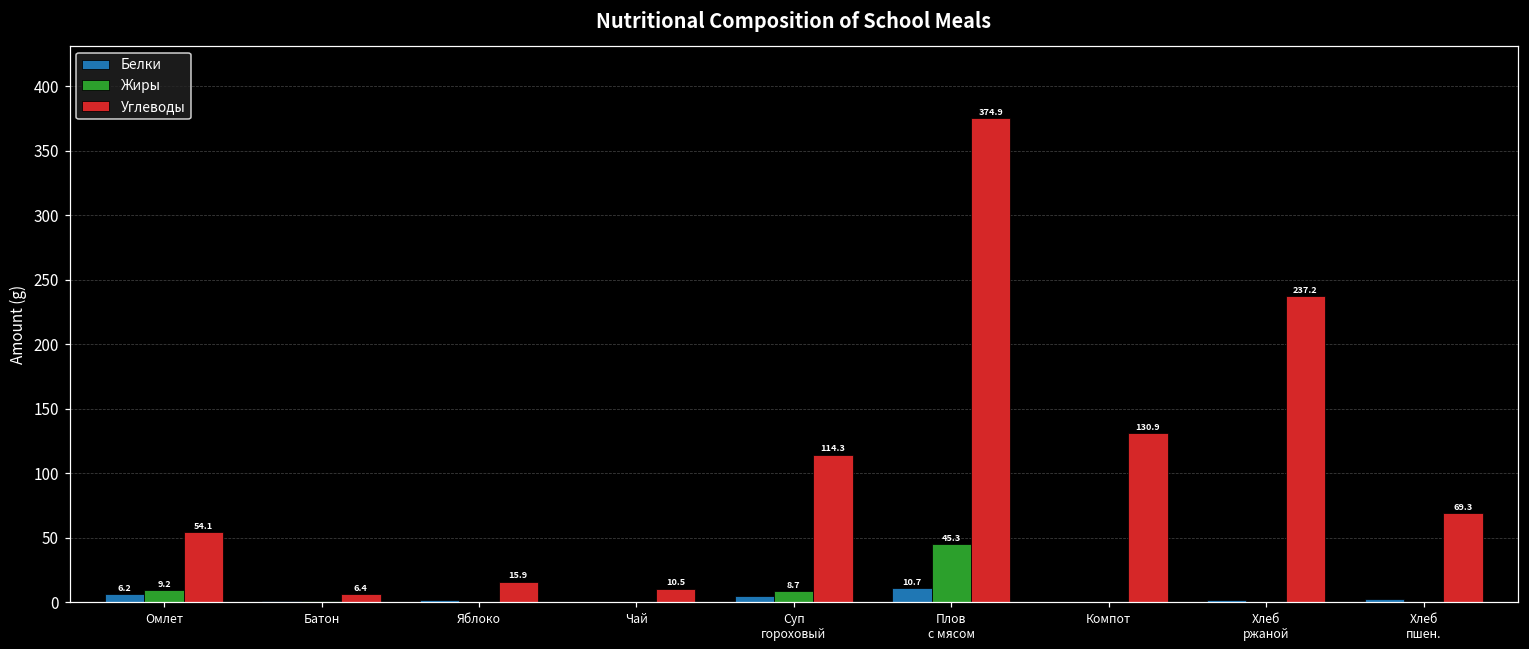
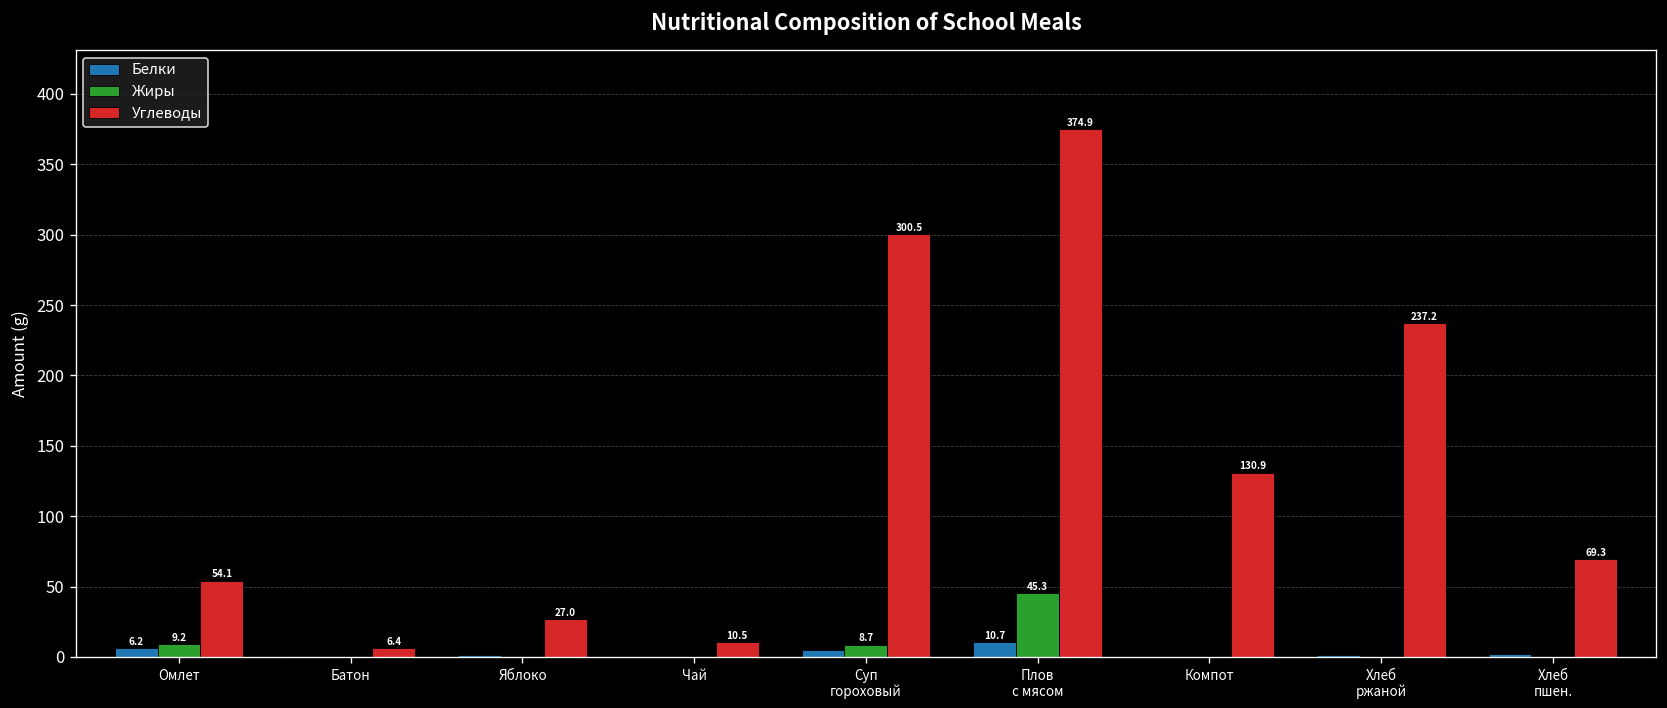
  {
    "Белки": {
      "Омлет": 6.2,
      "Плов с мясом": 10.7
    },
    "Жиры": {
      "Омлет": 9.2,
      "Суп гороховый": 8.7,
      "Плов с мясом": 45.3
    },
    "Углеводы": {
      "Омлет": 54.1,
      "Батон": 6.4,
-     "Яблоко": 15.9,
+     "Яблоко": 27.0,
      "Чай": 10.5,
-     "Суп гороховый": 114.3,
+     "Суп гороховый": 300.5,
      "Плов с мясом": 374.9,
      "Компот": 130.9,
      "Хлеб ржаной": 237.2,
      "Хлеб пшен.": 69.3
    }
  }
